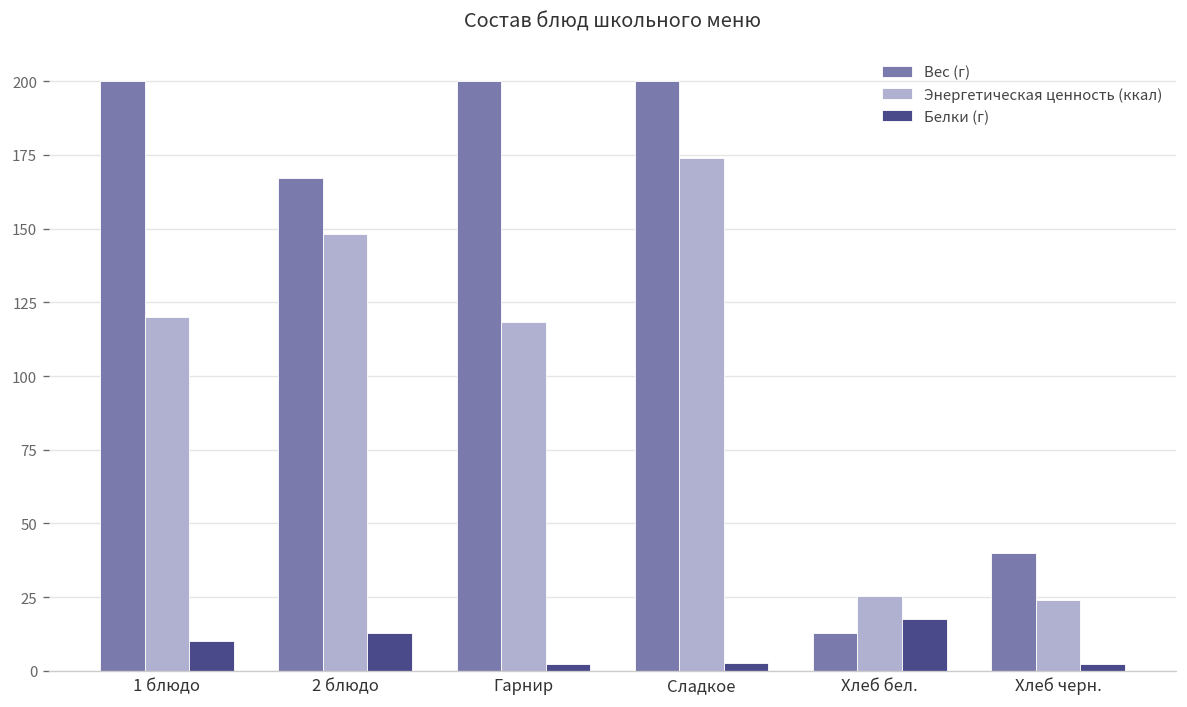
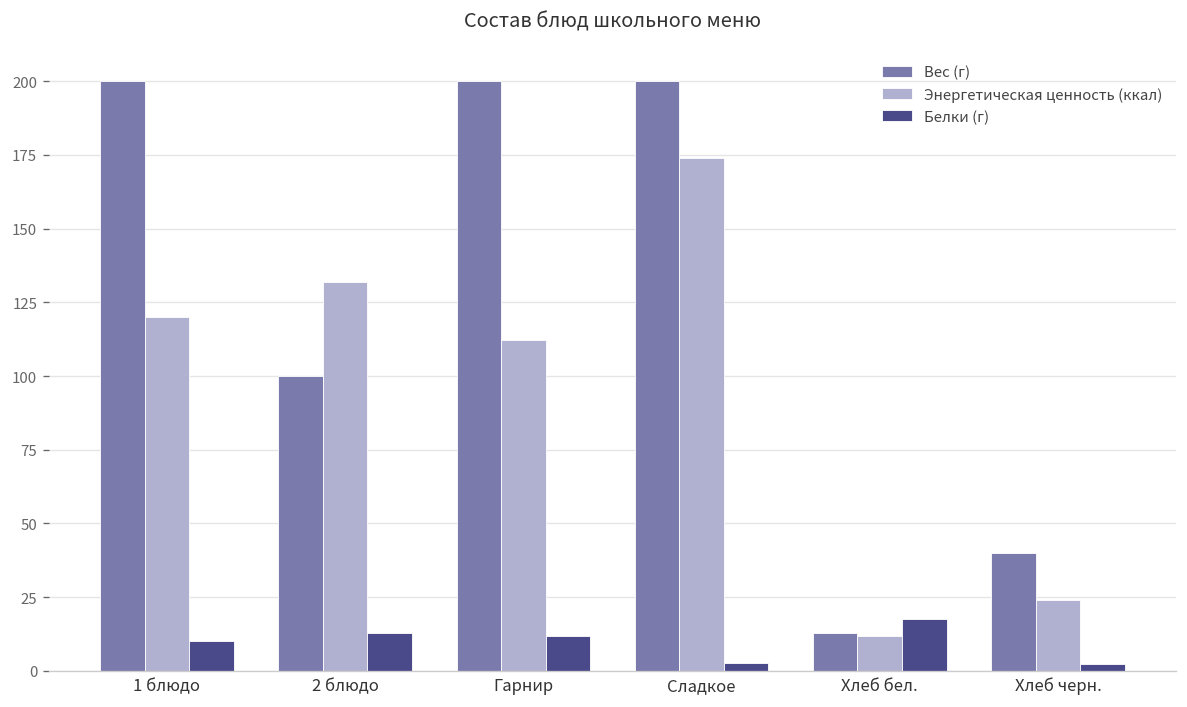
  {
    "Вес (г)": {
      "1 блюдо": 200,
-     "2 блюдо": 167,
+     "2 блюдо": 100,
      "Гарнир": 200,
      "Сладкое": 200,
      "Хлеб бел.": 13,
      "Хлеб черн.": 40
    },
    "Энергетическая ценность (ккал)": {
      "1 блюдо": 120,
-     "2 блюдо": 148,
-     "Гарнир": 118,
+     "2 блюдо": 132,
+     "Гарнир": 112,
      "Сладкое": 174,
-     "Хлеб бел.": 26,
+     "Хлеб бел.": 12,
      "Хлеб черн.": 24
    },
    "Белки (г)": {
      "1 блюдо": 10,
      "2 блюдо": 13,
-     "Гарнир": 2,
+     "Гарнир": 12,
      "Сладкое": 3,
      "Хлеб бел.": 18,
      "Хлеб черн.": 2
    }
  }
